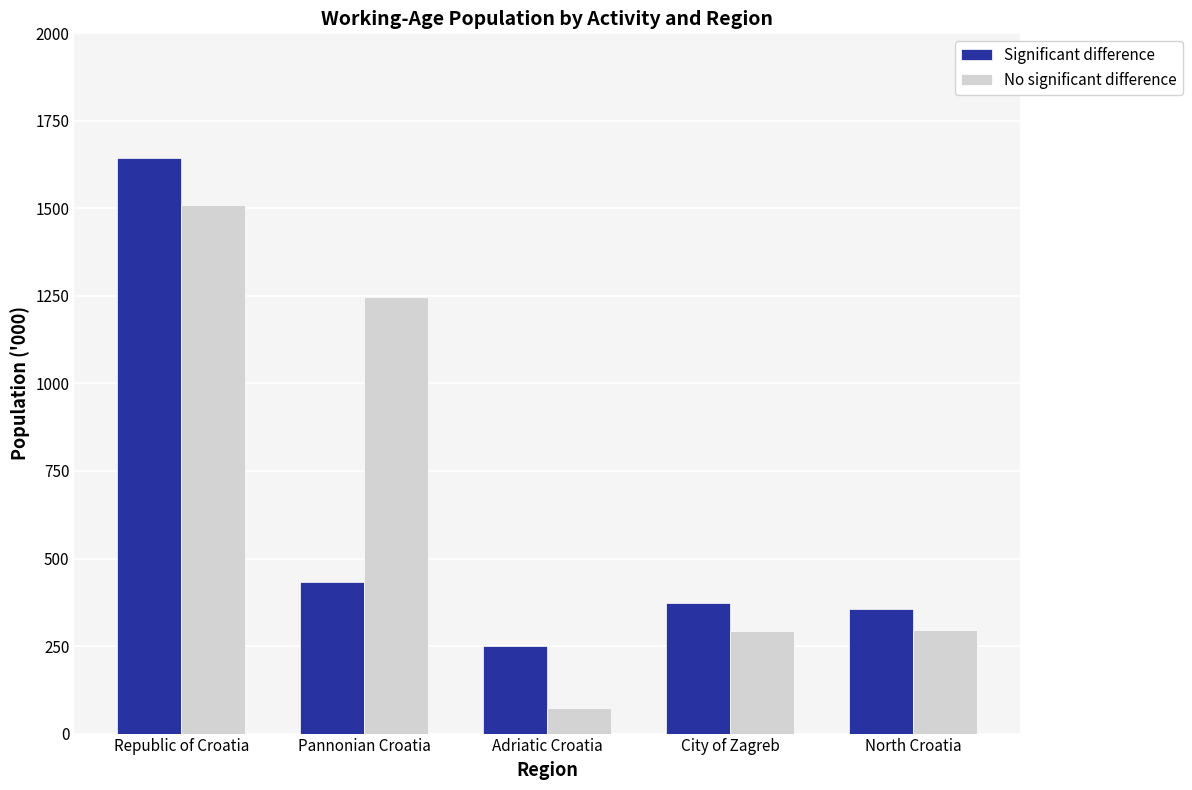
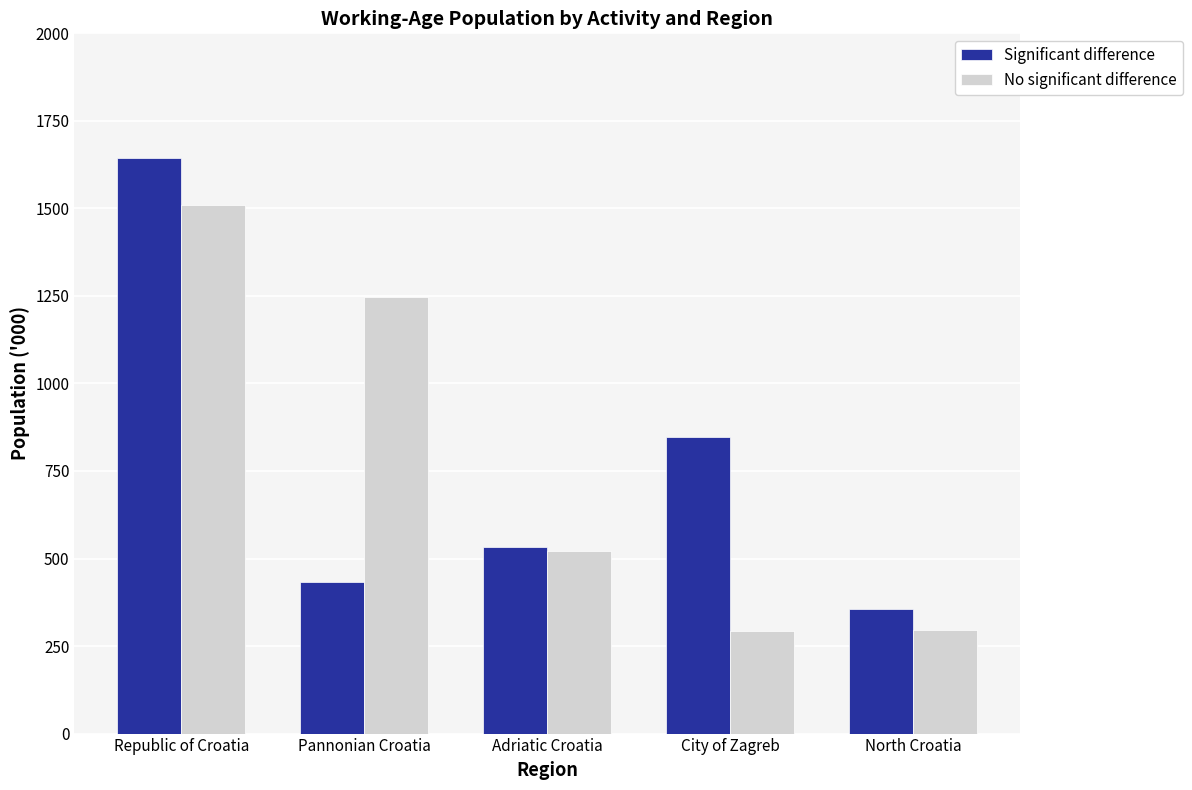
  {
    "Significant difference": {
      "Republic of Croatia": 1640,
      "Pannonian Croatia": 430,
-     "Adriatic Croatia": 250,
-     "City of Zagreb": 370,
+     "Adriatic Croatia": 530,
+     "City of Zagreb": 850,
      "North Croatia": 360
    },
    "No significant difference": {
      "Republic of Croatia": 1510,
      "Pannonian Croatia": 1250,
-     "Adriatic Croatia": 70,
+     "Adriatic Croatia": 520,
      "City of Zagreb": 290,
      "North Croatia": 300
    }
  }
